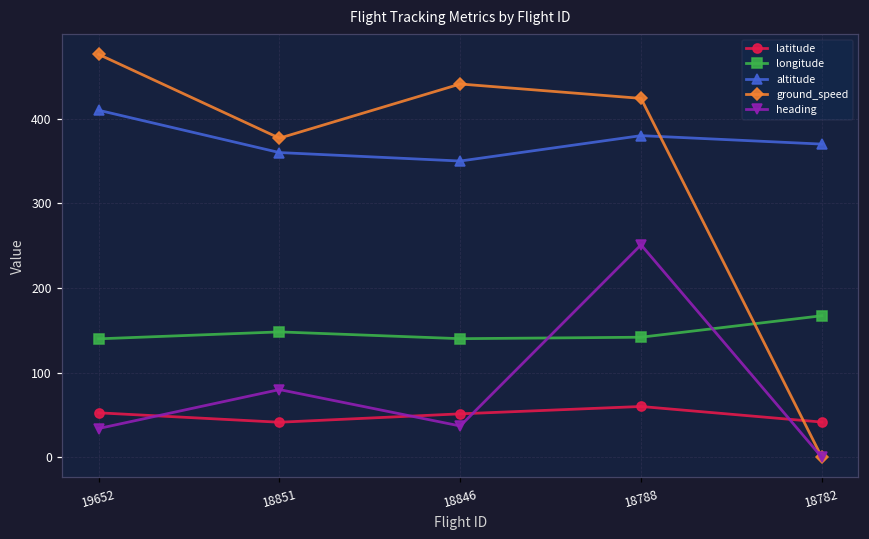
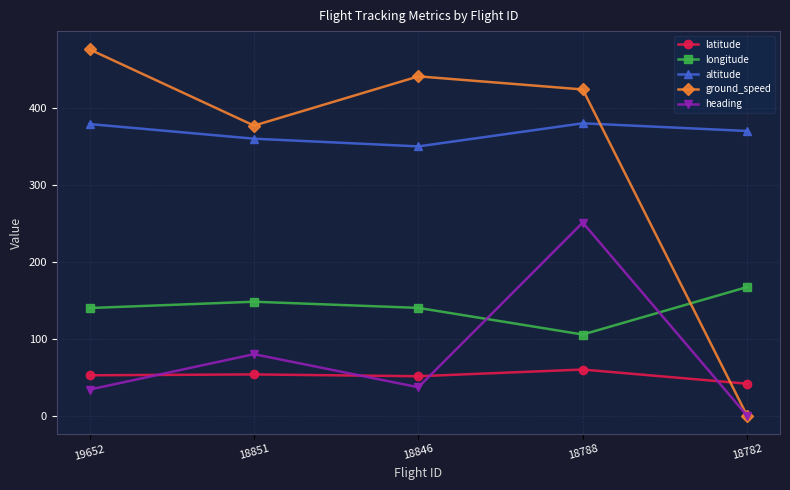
  {
    "latitude": {
      "19652": 50,
-     "18851": 40,
+     "18851": 50,
      "18846": 50,
      "18788": 60,
      "18782": 40
    },
    "longitude": {
      "19652": 140,
      "18851": 150,
      "18846": 140,
-     "18788": 140,
+     "18788": 110,
      "18782": 170
    },
    "altitude": {
-     "19652": 410,
+     "19652": 380,
      "18851": 360,
      "18846": 350,
      "18788": 380,
      "18782": 370
    },
    "ground_speed": {
      "19652": 480,
      "18851": 380,
      "18846": 440,
      "18788": 420
    },
    "heading": {
      "19652": 30,
      "18851": 80,
      "18846": 40,
      "18788": 250
    }
  }
